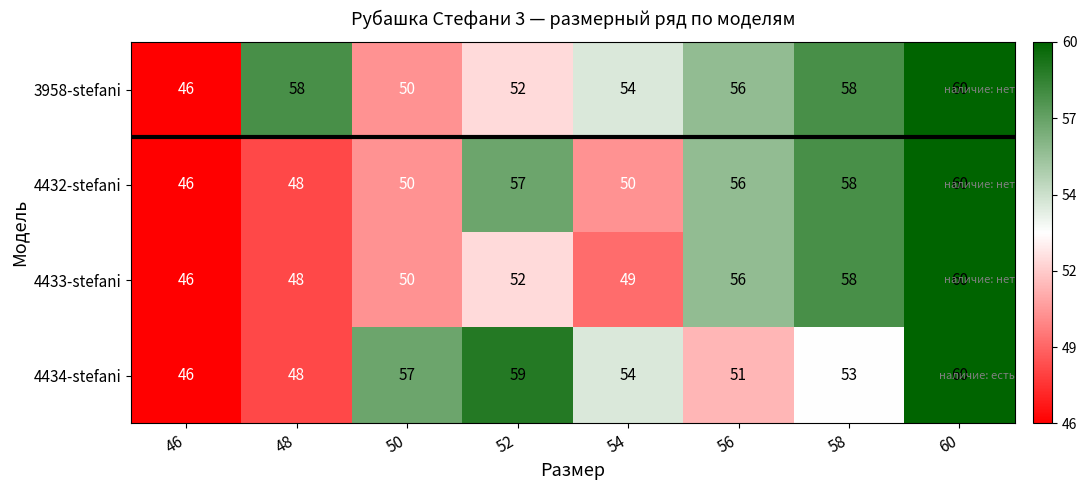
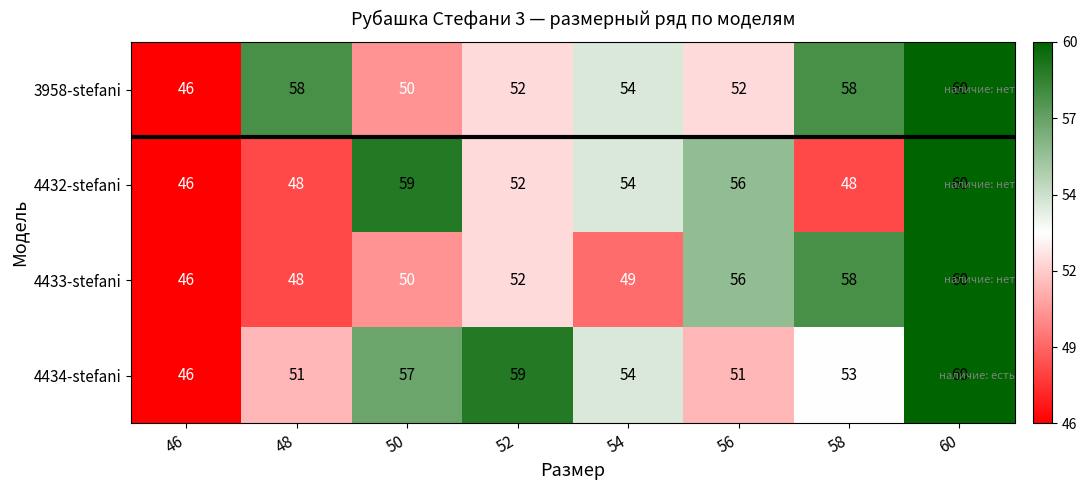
  {
    "3958-stefani": {
      "46": 46,
      "48": 58,
      "50": 50,
      "52": 52,
      "54": 54,
-     "56": 56,
+     "56": 52,
      "58": 58
    },
    "4432-stefani": {
      "46": 46,
      "48": 48,
-     "50": 50,
-     "52": 57,
-     "54": 50,
+     "50": 59,
+     "52": 52,
+     "54": 54,
      "56": 56,
-     "58": 58
+     "58": 48
    },
    "4433-stefani": {
      "46": 46,
      "48": 48,
      "50": 50,
      "52": 52,
      "54": 49,
      "56": 56,
      "58": 58
    },
    "4434-stefani": {
      "46": 46,
-     "48": 48,
+     "48": 51,
      "50": 57,
      "52": 59,
      "54": 54,
      "56": 51,
      "58": 53
    }
  }
